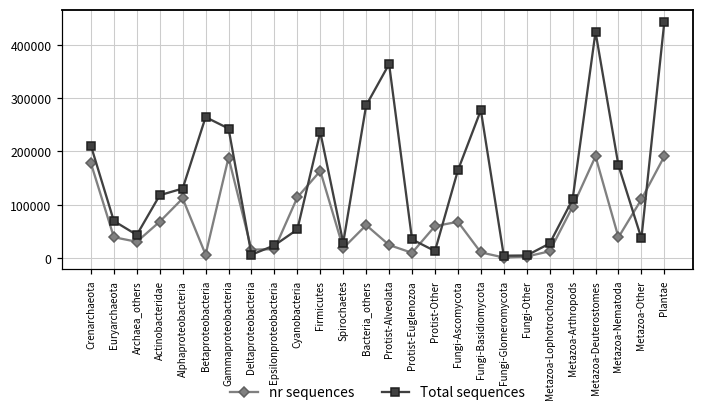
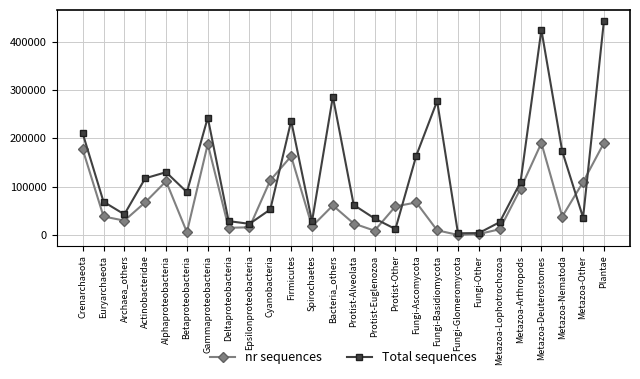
  {
    "nr sequences": {
      "Crenarchaeota": 180000,
      "Euryarchaeota": 40000,
      "Archaea_others": 30000,
      "Actinobacteridae": 70000,
      "Alphaproteobacteria": 110000,
      "Betaproteobacteria": 10000,
      "Gammaproteobacteria": 190000,
      "Deltaproteobacteria": 20000,
      "Epsilonproteobacteria": 20000,
      "Cyanobacteria": 110000,
      "Firmicutes": 160000,
      "Spirochaetes": 20000,
      "Bacteria_others": 60000,
      "Protist-Alveolata": 20000,
      "Protist-Euglenozoa": 10000,
      "Protist-Other": 60000,
      "Fungi-Ascomycota": 70000,
      "Fungi-Basidiomycota": 10000,
      "Metazoa-Lophotrochozoa": 10000,
      "Metazoa-Arthropods": 100000,
      "Metazoa-Deuterostomes": 190000,
      "Metazoa-Nematoda": 40000,
      "Metazoa-Other": 110000,
      "Plantae": 190000
    },
    "Total sequences": {
      "Crenarchaeota": 210000,
      "Euryarchaeota": 70000,
      "Archaea_others": 40000,
      "Actinobacteridae": 120000,
      "Alphaproteobacteria": 130000,
-     "Betaproteobacteria": 260000,
+     "Betaproteobacteria": 90000,
      "Gammaproteobacteria": 240000,
-     "Deltaproteobacteria": 10000,
+     "Deltaproteobacteria": 30000,
      "Epsilonproteobacteria": 20000,
      "Cyanobacteria": 50000,
      "Firmicutes": 240000,
      "Spirochaetes": 30000,
      "Bacteria_others": 290000,
-     "Protist-Alveolata": 360000,
+     "Protist-Alveolata": 60000,
      "Protist-Euglenozoa": 30000,
      "Protist-Other": 10000,
      "Fungi-Ascomycota": 160000,
      "Fungi-Basidiomycota": 280000,
      "Metazoa-Lophotrochozoa": 30000,
      "Metazoa-Arthropods": 110000,
      "Metazoa-Deuterostomes": 420000,
      "Metazoa-Nematoda": 170000,
      "Metazoa-Other": 40000,
      "Plantae": 440000
    }
  }
